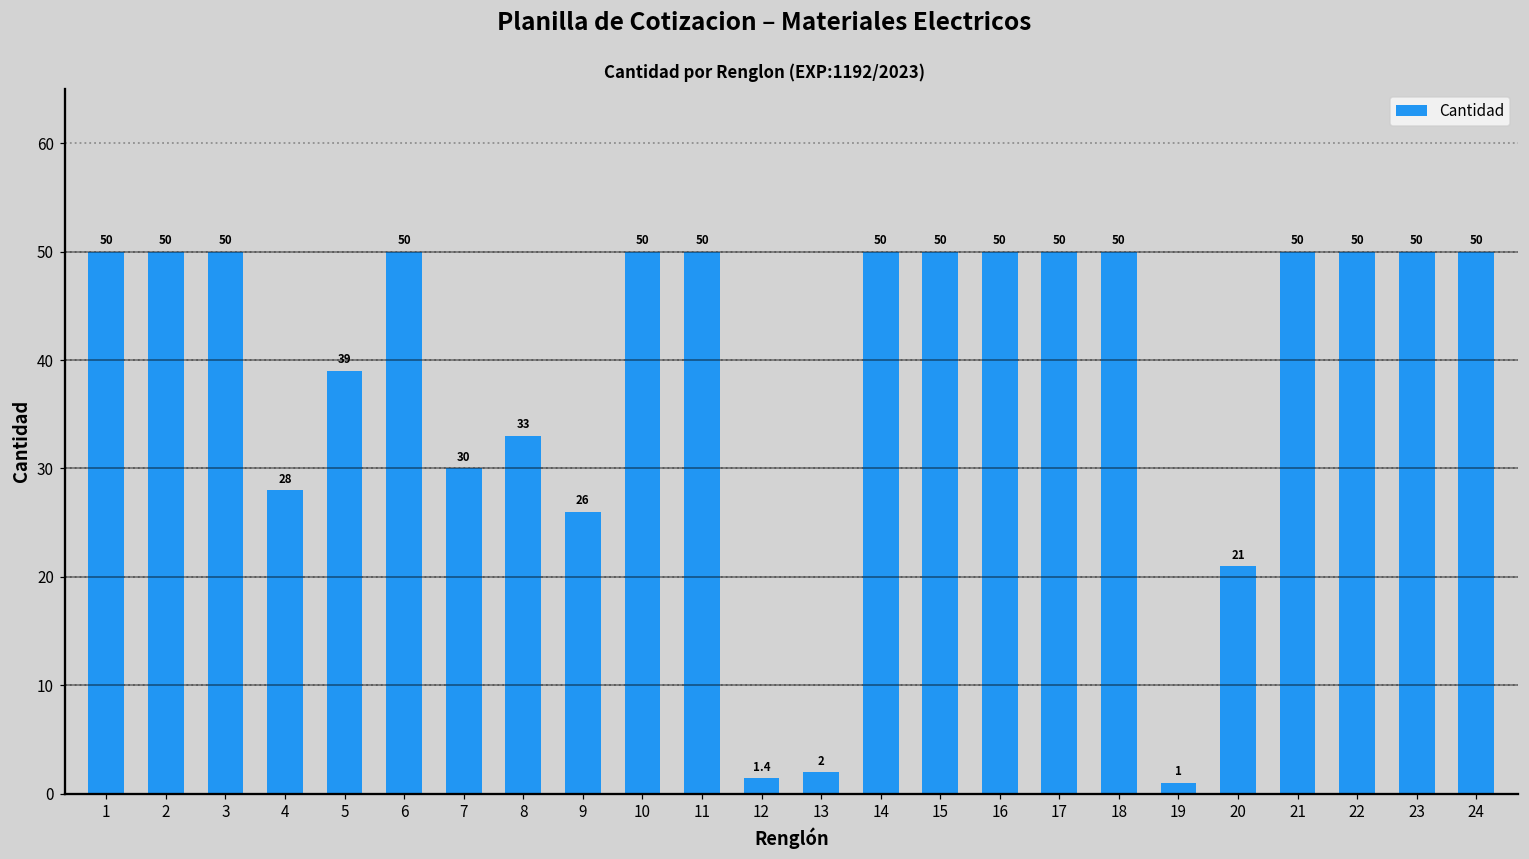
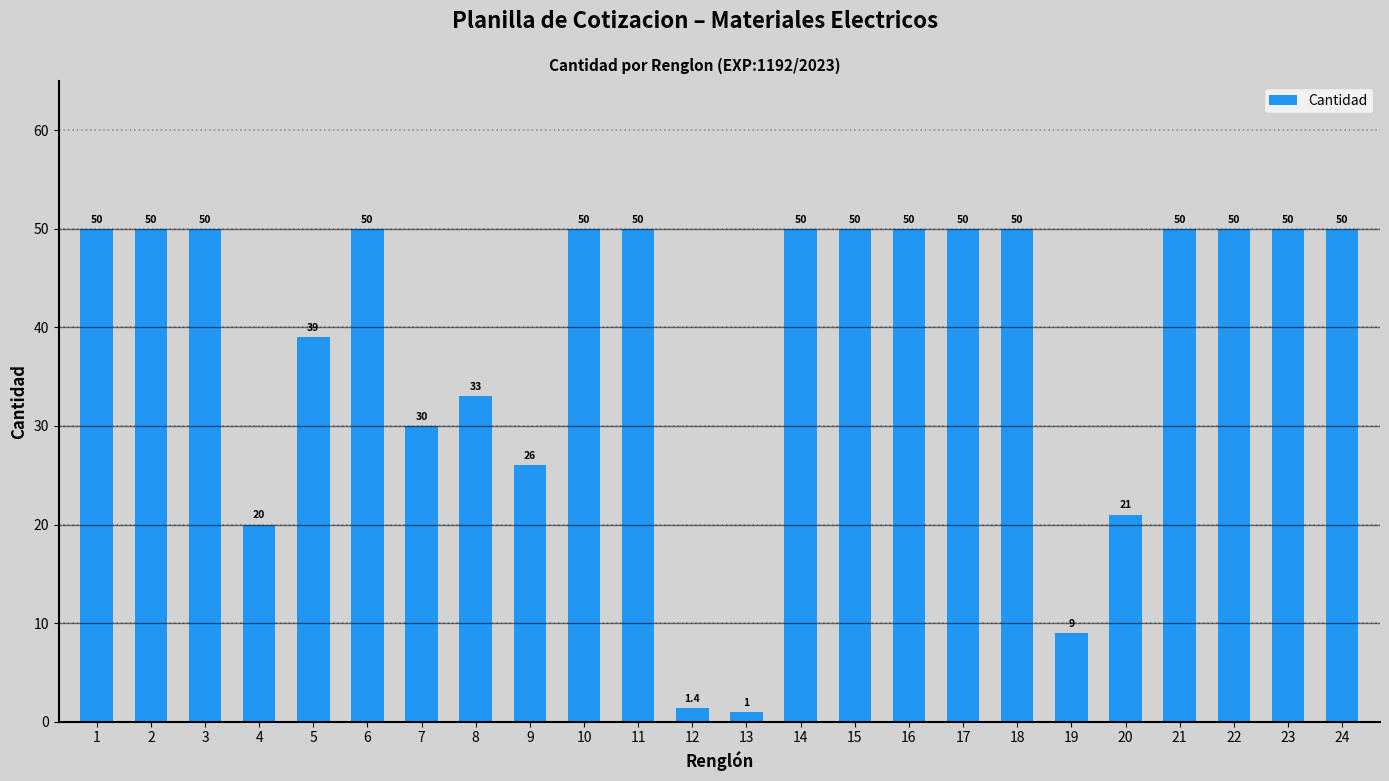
  {
    "1": 50,
    "2": 50,
    "3": 50,
-   "4": 28,
+   "4": 20,
    "5": 39,
    "6": 50,
    "7": 30,
    "8": 33,
    "9": 26,
    "10": 50,
    "11": 50,
    "12": 1.4,
-   "13": 2,
+   "13": 1,
    "14": 50,
    "15": 50,
    "16": 50,
    "17": 50,
    "18": 50,
-   "19": 1,
+   "19": 9,
    "20": 21,
    "21": 50,
    "22": 50,
    "23": 50,
    "24": 50
  }
